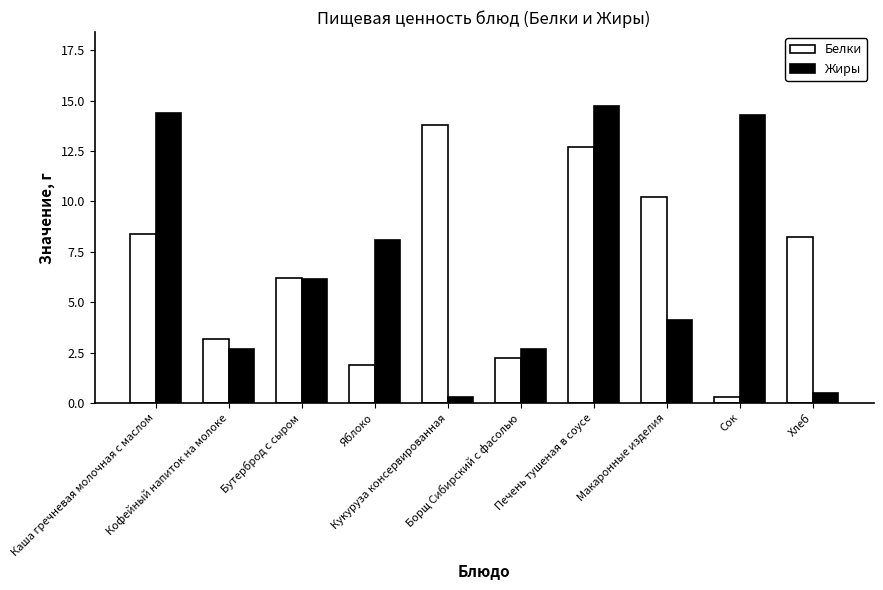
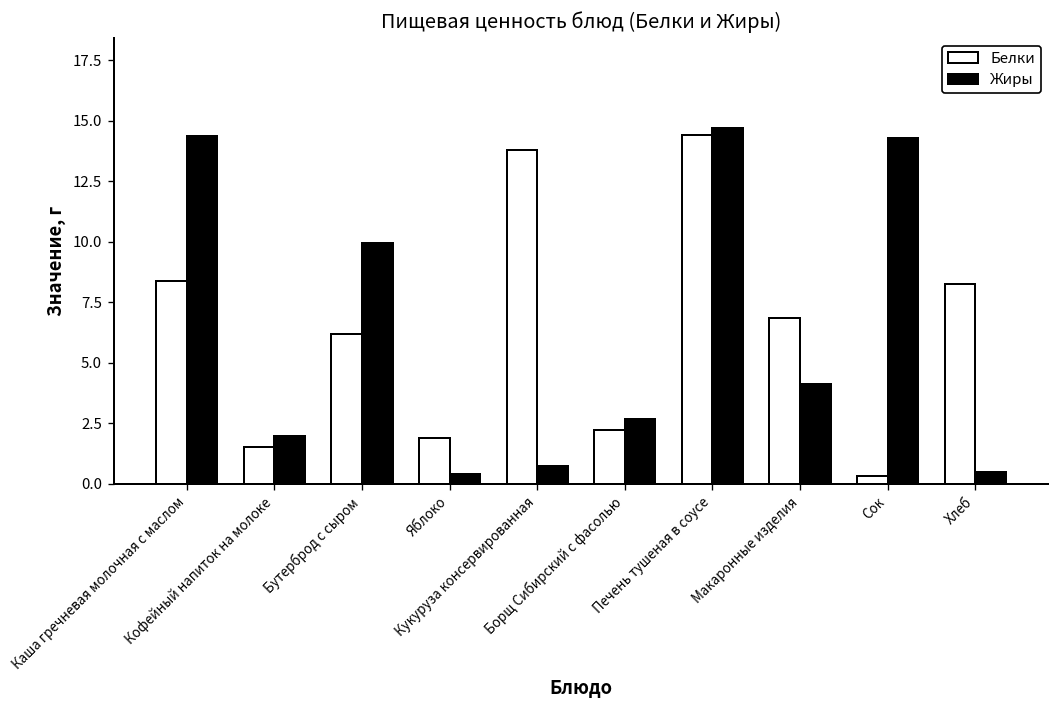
  {
    "Белки": {
      "Каша гречневая молочная с маслом": 8.4,
-     "Кофейный напиток на молоке": 3.2,
+     "Кофейный напиток на молоке": 1.5,
      "Бутерброд с сыром": 6.2,
      "Яблоко": 1.9,
      "Кукуруза консервированная": 13.8,
      "Борщ Сибирский с фасолью": 2.2,
-     "Печень тушеная в соусе": 12.7,
-     "Макаронные изделия": 10.2,
+     "Печень тушеная в соусе": 14.4,
+     "Макаронные изделия": 6.8,
      "Сок": 0.3,
      "Хлеб": 8.3
    },
    "Жиры": {
      "Каша гречневая молочная с маслом": 14.4,
-     "Кофейный напиток на молоке": 2.7,
-     "Бутерброд с сыром": 6.2,
-     "Яблоко": 8.1,
-     "Кукуруза консервированная": 0.3,
+     "Кофейный напиток на молоке": 2.0,
+     "Бутерброд с сыром": 10.0,
+     "Яблоко": 0.4,
+     "Кукуруза консервированная": 0.7,
      "Борщ Сибирский с фасолью": 2.7,
      "Печень тушеная в соусе": 14.7,
      "Макаронные изделия": 4.1,
      "Сок": 14.3,
      "Хлеб": 0.5
    }
  }
